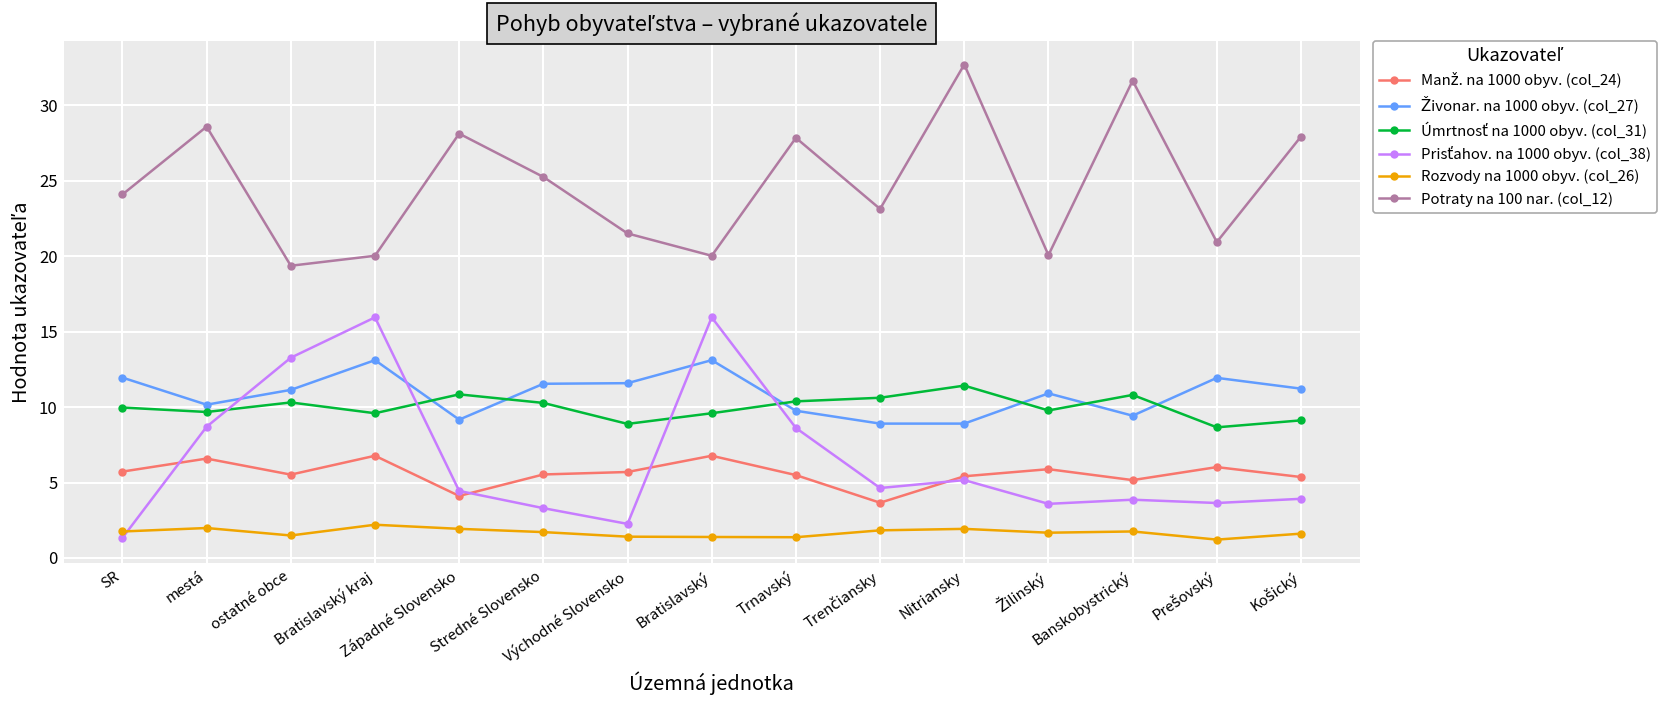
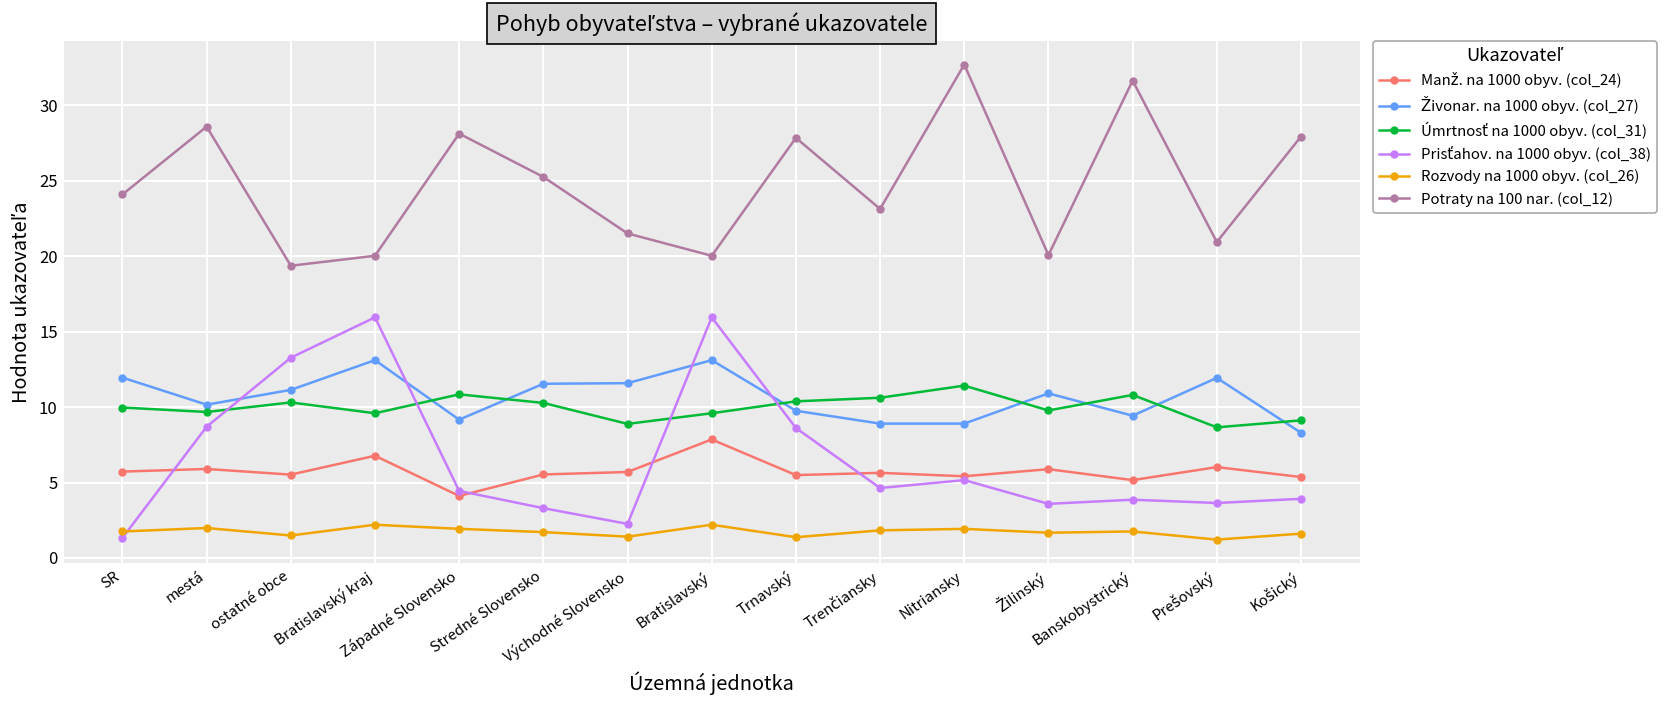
  {
    "Manž. na 1000 obyv. (col_24)": {
      "SR": 5.7,
-     "mestá": 6.6,
+     "mestá": 5.9,
      "ostatné obce": 5.5,
      "Bratislavský kraj": 6.8,
      "Západné Slovensko": 4.1,
      "Stredné Slovensko": 5.5,
      "Východné Slovensko": 5.7,
-     "Bratislavský": 6.8,
+     "Bratislavský": 7.9,
      "Trnavský": 5.5,
-     "Trenčiansky": 3.7,
+     "Trenčiansky": 5.6,
      "Nitriansky": 5.4,
      "Žilinský": 5.9,
      "Banskobystrický": 5.2,
      "Prešovský": 6.0,
      "Košický": 5.4
    },
    "Živonar. na 1000 obyv. (col_27)": {
      "SR": 12.0,
      "mestá": 10.2,
      "ostatné obce": 11.1,
      "Bratislavský kraj": 13.1,
      "Západné Slovensko": 9.2,
      "Stredné Slovensko": 11.5,
      "Východné Slovensko": 11.6,
      "Bratislavský": 13.1,
      "Trnavský": 9.8,
      "Trenčiansky": 8.9,
      "Nitriansky": 8.9,
      "Žilinský": 10.9,
      "Banskobystrický": 9.4,
      "Prešovský": 11.9,
-     "Košický": 11.2
+     "Košický": 8.3
    },
    "Úmrtnosť na 1000 obyv. (col_31)": {
      "SR": 10.0,
      "mestá": 9.7,
      "ostatné obce": 10.3,
      "Bratislavský kraj": 9.6,
      "Západné Slovensko": 10.8,
      "Stredné Slovensko": 10.3,
      "Východné Slovensko": 8.9,
      "Bratislavský": 9.6,
      "Trnavský": 10.4,
      "Trenčiansky": 10.6,
      "Nitriansky": 11.4,
      "Žilinský": 9.8,
      "Banskobystrický": 10.8,
      "Prešovský": 8.7,
      "Košický": 9.1
    },
    "Prisťahov. na 1000 obyv. (col_38)": {
      "SR": 1.3,
      "mestá": 8.7,
      "ostatné obce": 13.3,
      "Bratislavský kraj": 15.9,
      "Západné Slovensko": 4.4,
      "Stredné Slovensko": 3.3,
      "Východné Slovensko": 2.3,
      "Bratislavský": 15.9,
      "Trnavský": 8.6,
      "Trenčiansky": 4.6,
      "Nitriansky": 5.2,
      "Žilinský": 3.6,
      "Banskobystrický": 3.9,
      "Prešovský": 3.6,
      "Košický": 3.9
    },
    "Rozvody na 1000 obyv. (col_26)": {
      "SR": 1.8,
      "mestá": 2.0,
      "ostatné obce": 1.5,
      "Bratislavský kraj": 2.2,
      "Západné Slovensko": 1.9,
      "Stredné Slovensko": 1.7,
      "Východné Slovensko": 1.4,
-     "Bratislavský": 1.4,
+     "Bratislavský": 2.2,
      "Trnavský": 1.4,
      "Trenčiansky": 1.8,
      "Nitriansky": 1.9,
      "Žilinský": 1.7,
      "Banskobystrický": 1.8,
      "Prešovský": 1.2,
      "Košický": 1.6
    },
    "Potraty na 100 nar. (col_12)": {
      "SR": 24.1,
      "mestá": 28.6,
      "ostatné obce": 19.4,
      "Bratislavský kraj": 20.0,
      "Západné Slovensko": 28.1,
      "Stredné Slovensko": 25.2,
      "Východné Slovensko": 21.5,
      "Bratislavský": 20.0,
      "Trnavský": 27.8,
      "Trenčiansky": 23.1,
      "Nitriansky": 32.7,
      "Žilinský": 20.1,
      "Banskobystrický": 31.6,
      "Prešovský": 20.9,
      "Košický": 27.9
    }
  }
